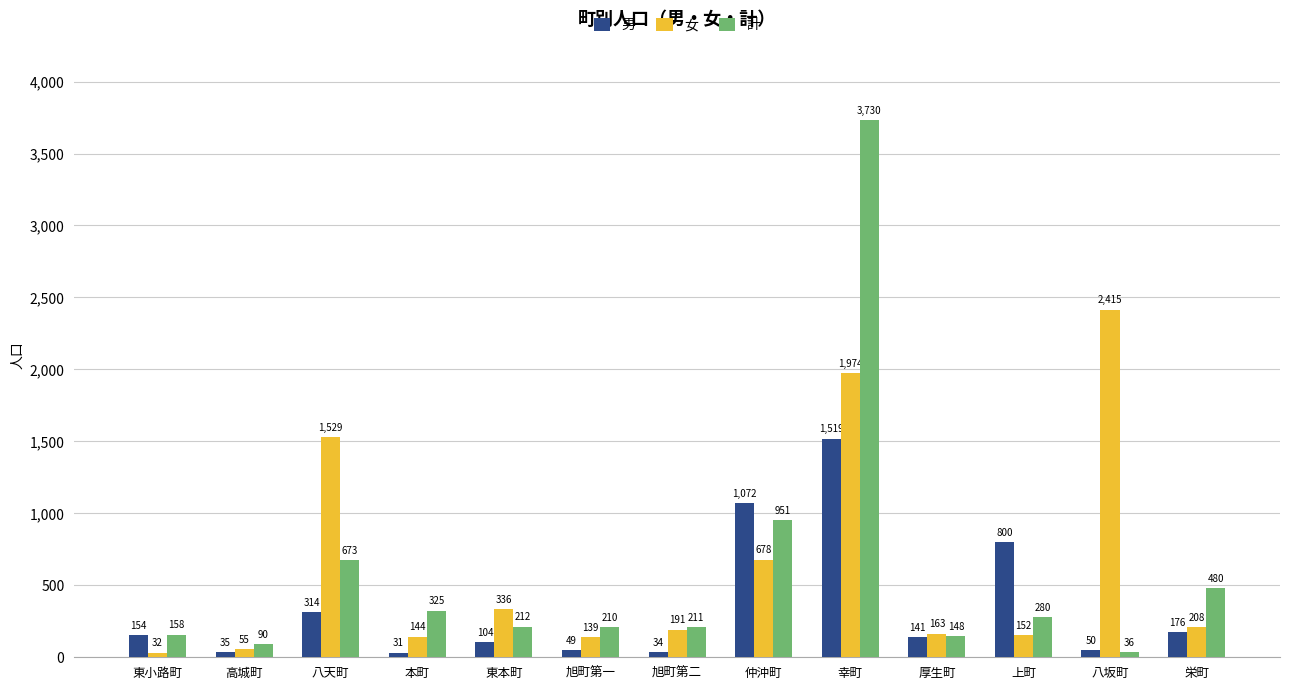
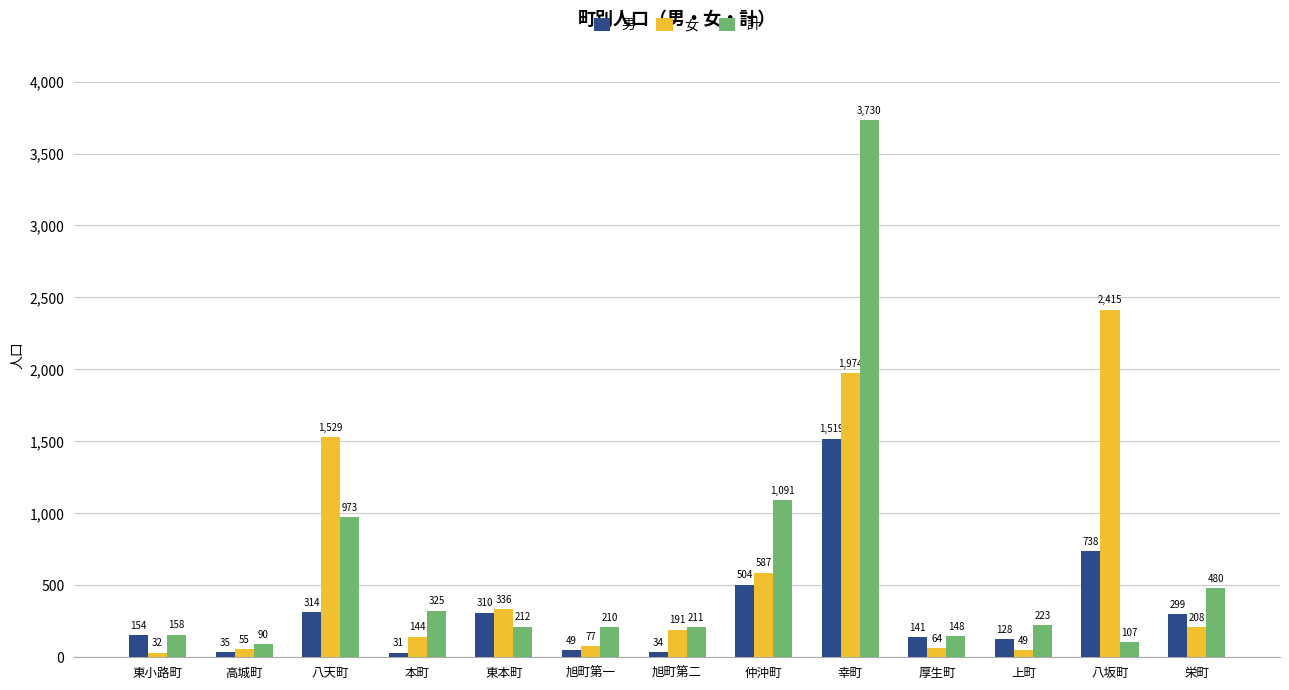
  {
    "男": {
      "東小路町": "154",
      "高城町": "35",
      "八天町": "314",
      "本町": "31",
-     "東本町": "104",
+     "東本町": "310",
      "旭町第一": "49",
      "旭町第二": "34",
-     "仲沖町": "1,072",
+     "仲沖町": "504",
      "幸町": "1,519",
      "厚生町": "141",
-     "上町": "800",
-     "八坂町": "50",
-     "栄町": "176"
+     "上町": "128",
+     "八坂町": "738",
+     "栄町": "299"
    },
    "女": {
      "東小路町": "32",
      "高城町": "55",
      "八天町": "1,529",
      "本町": "144",
      "東本町": "336",
-     "旭町第一": "139",
+     "旭町第一": "77",
      "旭町第二": "191",
-     "仲沖町": "678",
+     "仲沖町": "587",
      "幸町": "1,974",
-     "厚生町": "163",
-     "上町": "152",
+     "厚生町": "64",
+     "上町": "49",
      "八坂町": "2,415",
      "栄町": "208"
    },
    "計": {
      "東小路町": "158",
      "高城町": "90",
-     "八天町": "673",
+     "八天町": "973",
      "本町": "325",
      "東本町": "212",
      "旭町第一": "210",
      "旭町第二": "211",
-     "仲沖町": "951",
+     "仲沖町": "1,091",
      "幸町": "3,730",
      "厚生町": "148",
-     "上町": "280",
-     "八坂町": "36",
+     "上町": "223",
+     "八坂町": "107",
      "栄町": "480"
    }
  }
